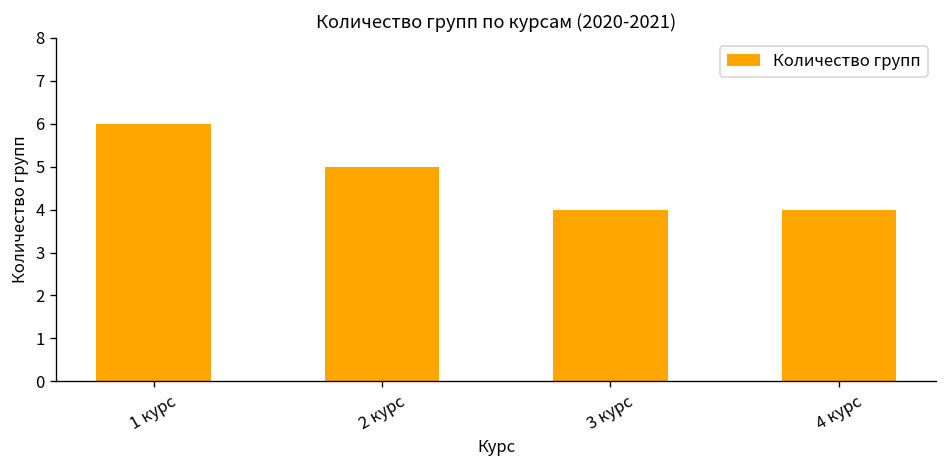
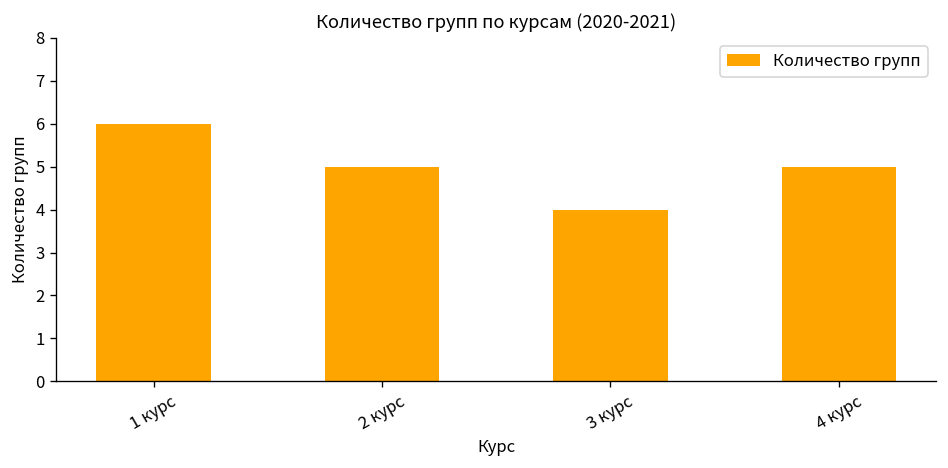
  {
    "1 курс": 6,
    "2 курс": 5,
    "3 курс": 4,
-   "4 курс": 4
+   "4 курс": 5
  }
